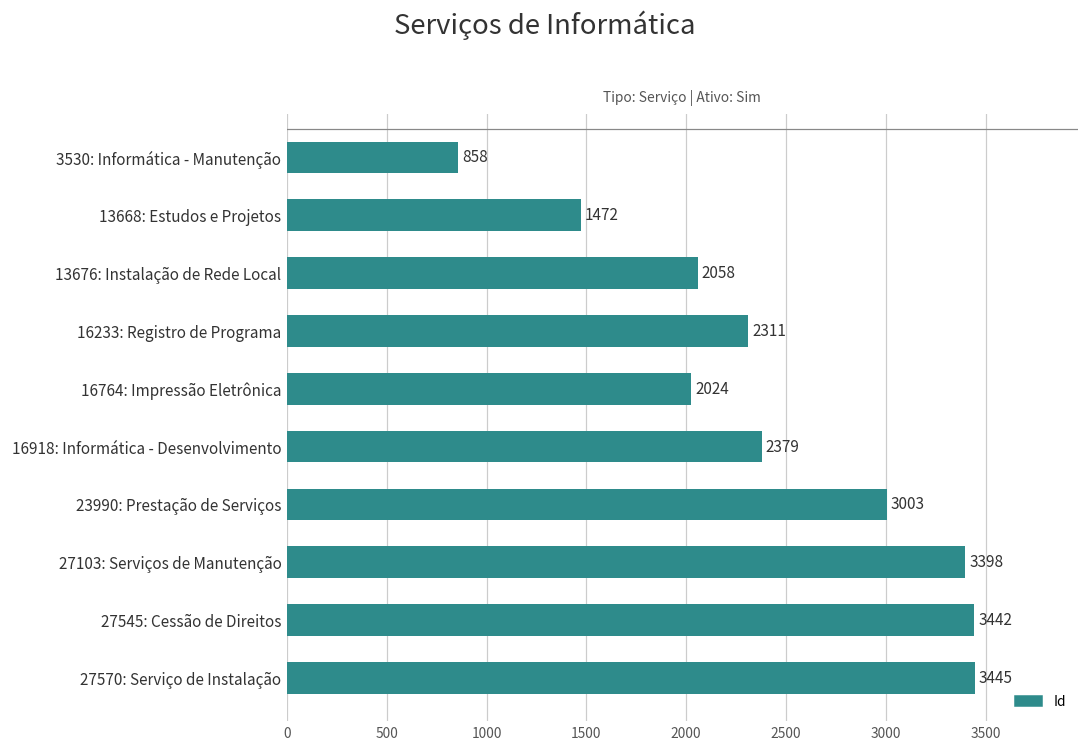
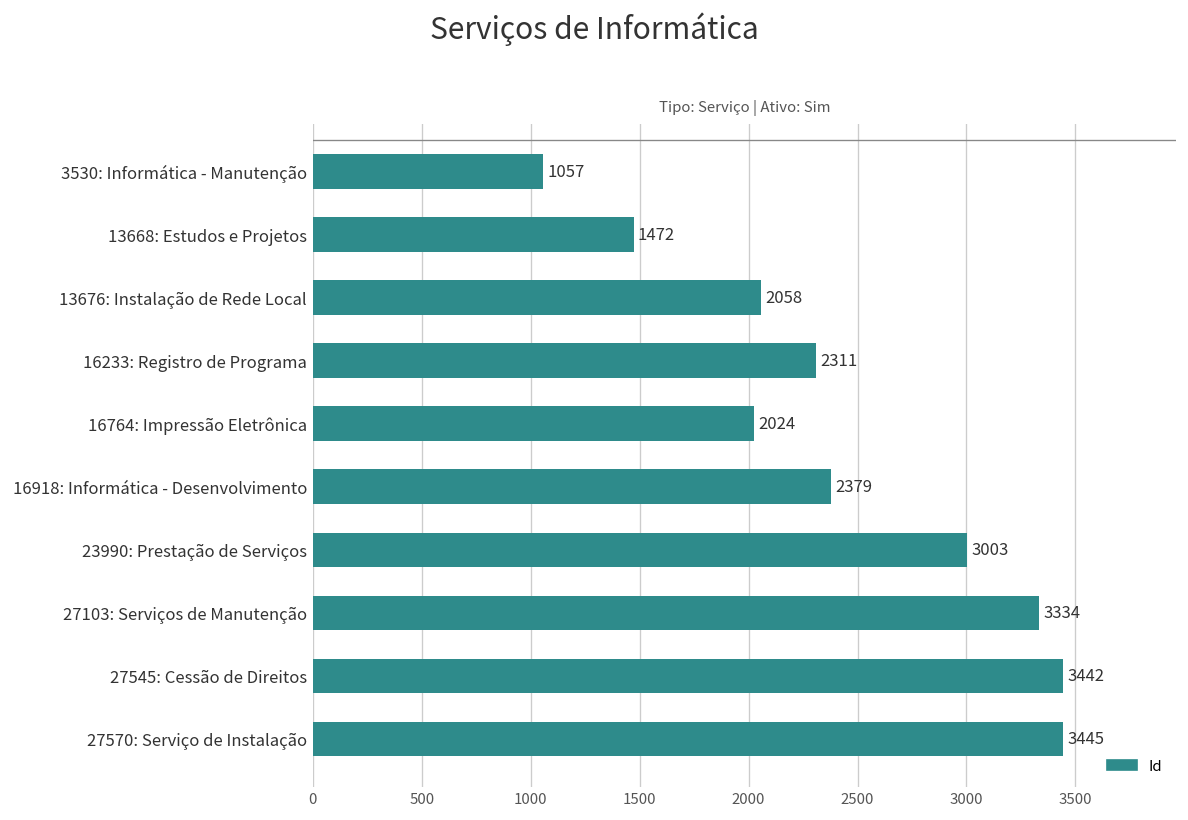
  {
-   "3530: Informática - Manutenção": 858,
+   "3530: Informática - Manutenção": 1057,
    "13668: Estudos e Projetos": 1472,
    "13676: Instalação de Rede Local": 2058,
    "16233: Registro de Programa": 2311,
    "16764: Impressão Eletrônica": 2024,
    "16918: Informática - Desenvolvimento": 2379,
    "23990: Prestação de Serviços": 3003,
-   "27103: Serviços de Manutenção": 3398,
+   "27103: Serviços de Manutenção": 3334,
    "27545: Cessão de Direitos": 3442,
    "27570: Serviço de Instalação": 3445
  }
